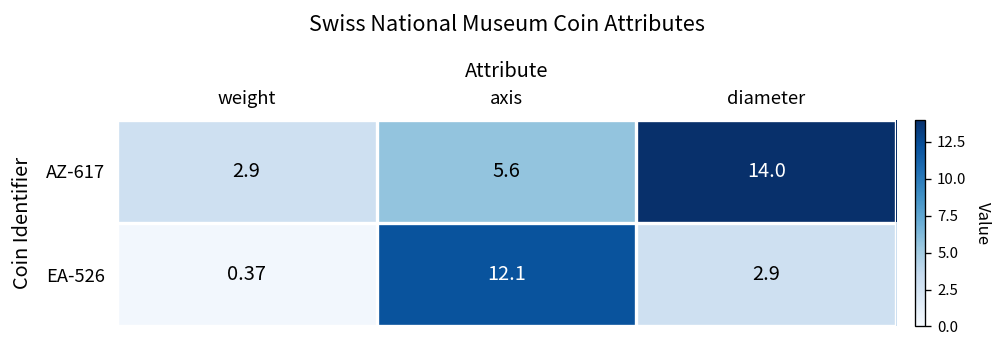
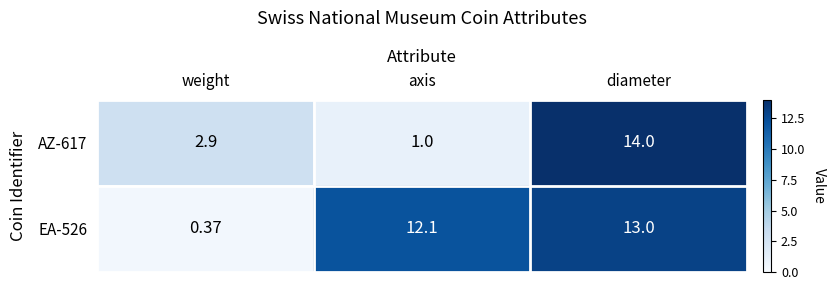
  {
    "AZ-617": {
      "weight": 2.9,
-     "axis": 5.6,
+     "axis": 1.0,
      "diameter": 14.0
    },
    "EA-526": {
      "weight": 0.37,
      "axis": 12.1,
-     "diameter": 2.9
+     "diameter": 13.0
    }
  }
